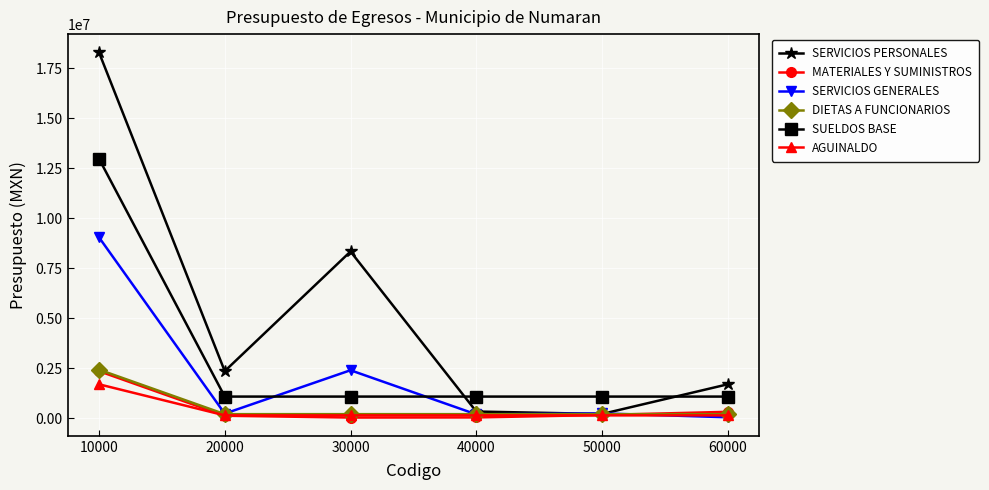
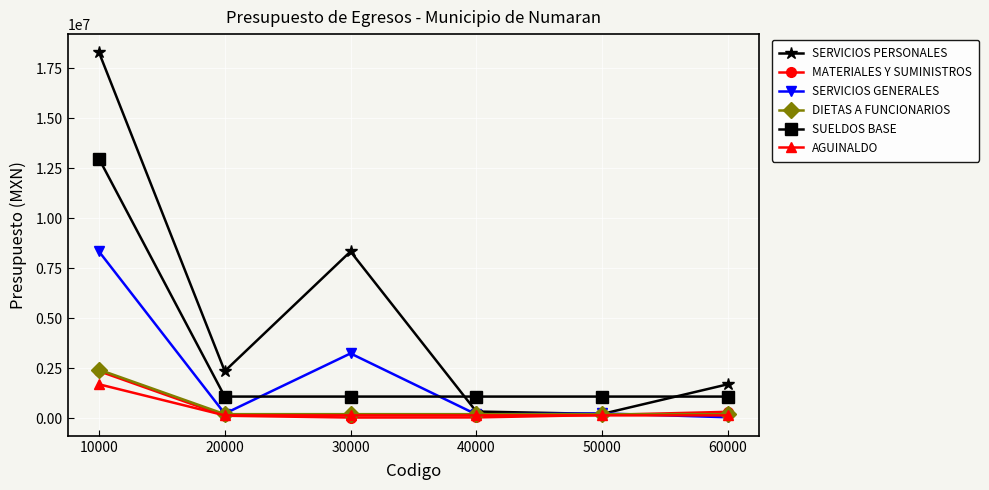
  {
    "SERVICIOS GENERALES": {
-     "10000": 9000000,
-     "30000": 2400000
+     "10000": 8300000,
+     "30000": 3200000
    }
  }
